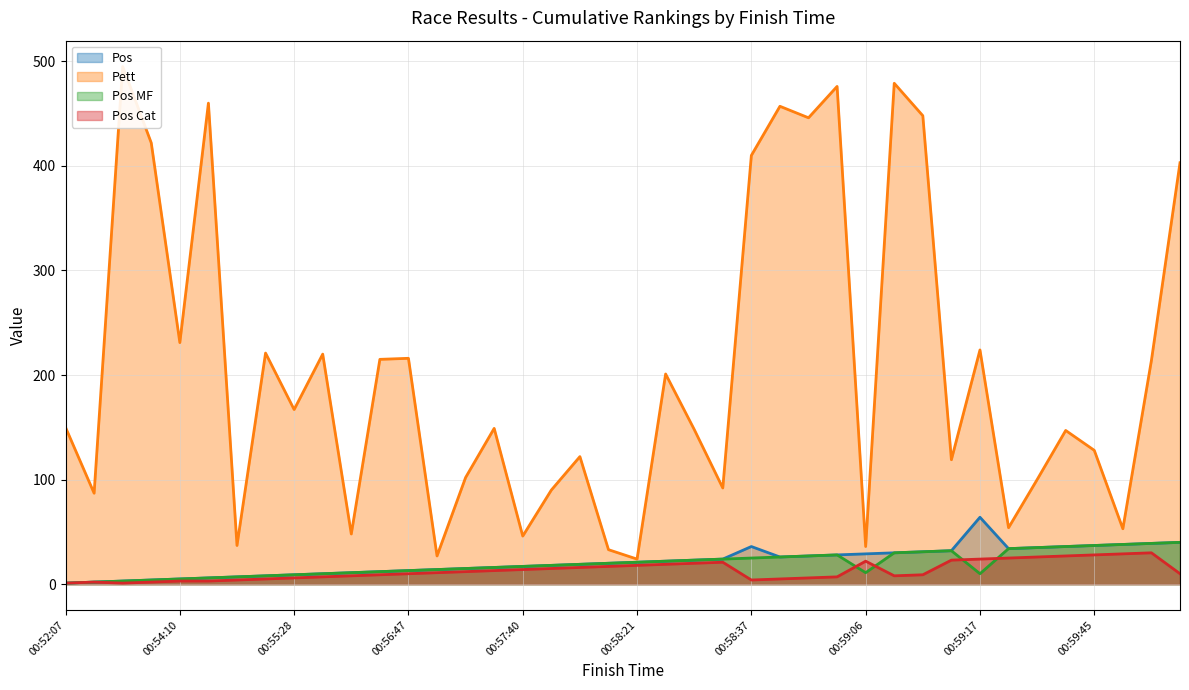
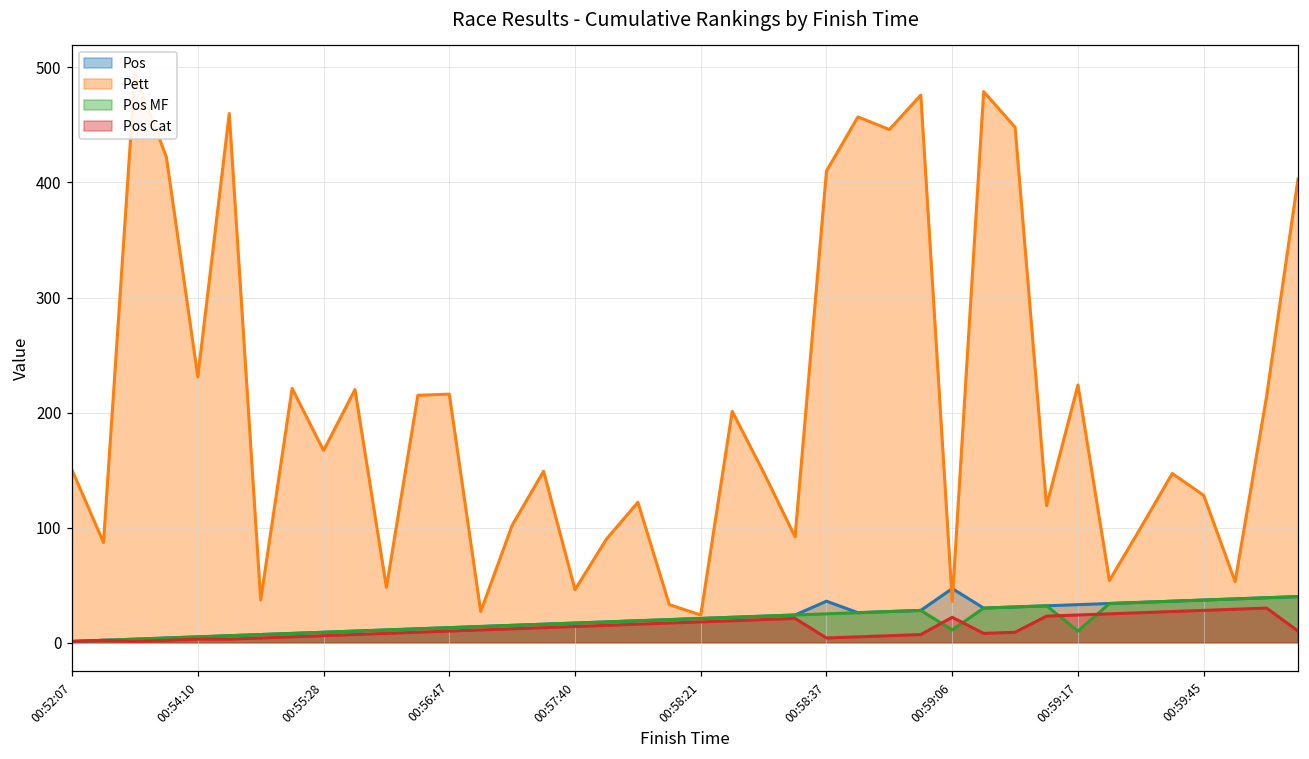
  {
    "Pos": {
      "00:58:37": 36,
-     "00:59:06": 29,
-     "00:59:17": 64
+     "00:59:06": 47,
+     "00:59:17": 33
    },
    "Pos MF": {
      "00:58:37": 25,
      "00:59:06": 11,
      "00:59:17": 10
    }
  }
